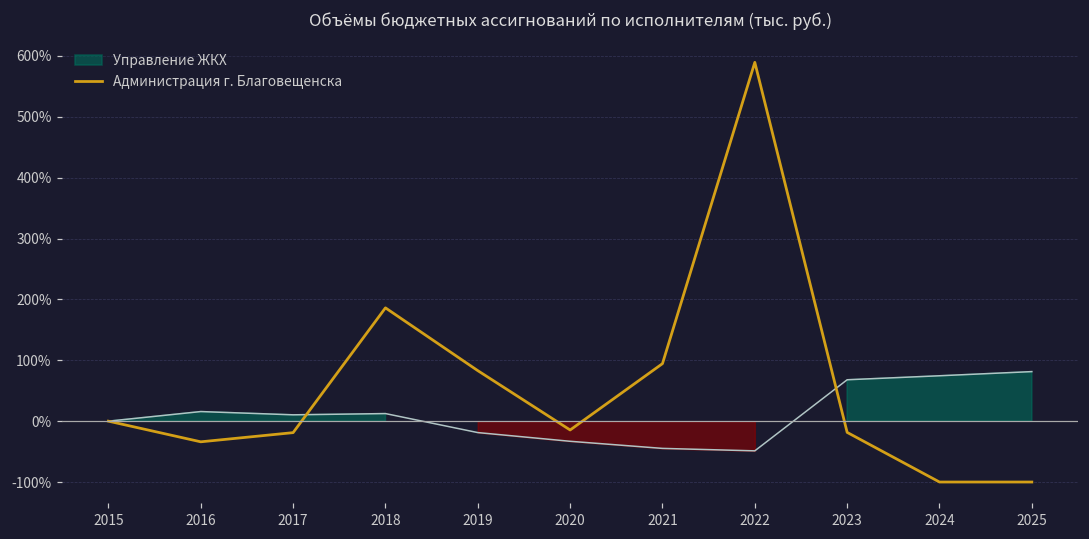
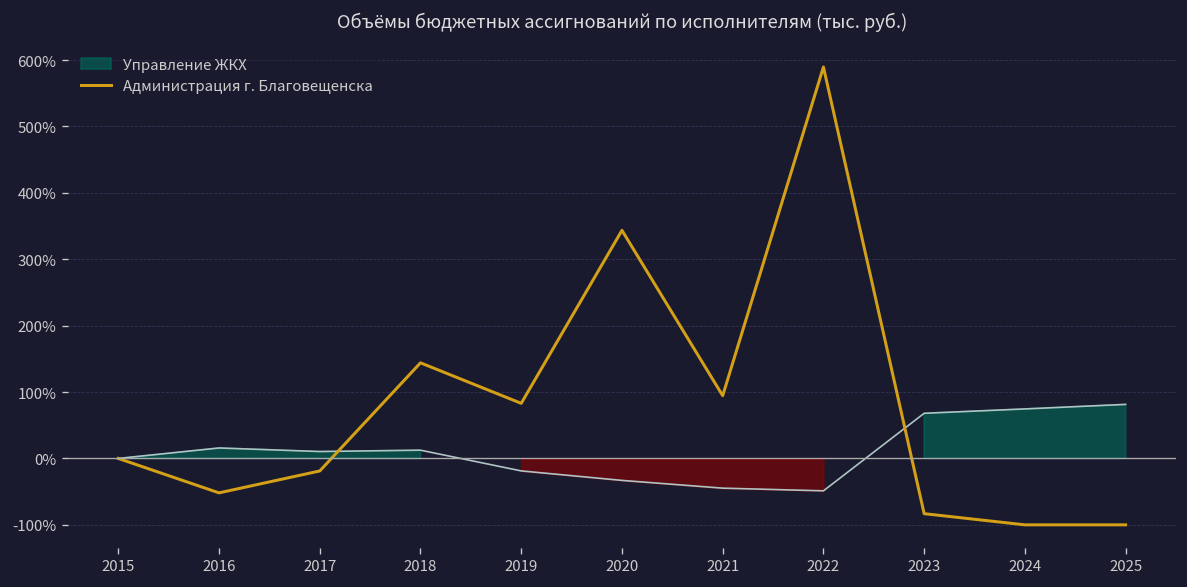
  {
    "Администрация г. Благовещенска": {
-     "2016": "-30%",
+     "2016": "-50%",
      "2017": "-20%",
-     "2018": "190%",
+     "2018": "140%",
      "2019": "80%",
-     "2020": "-10%",
+     "2020": "340%",
      "2021": "90%",
      "2022": "590%",
-     "2023": "-20%",
+     "2023": "-80%",
      "2024": "-100%",
      "2025": "-100%"
    }
  }
